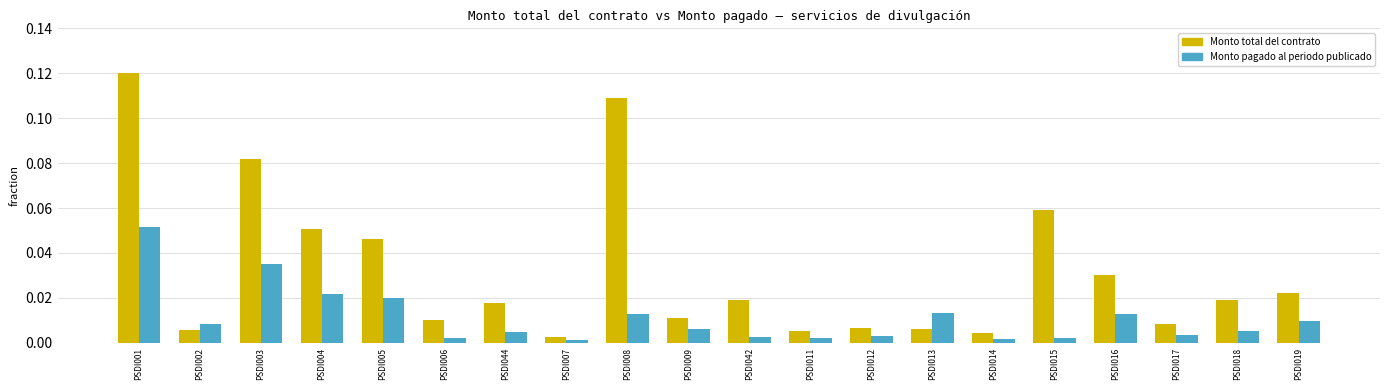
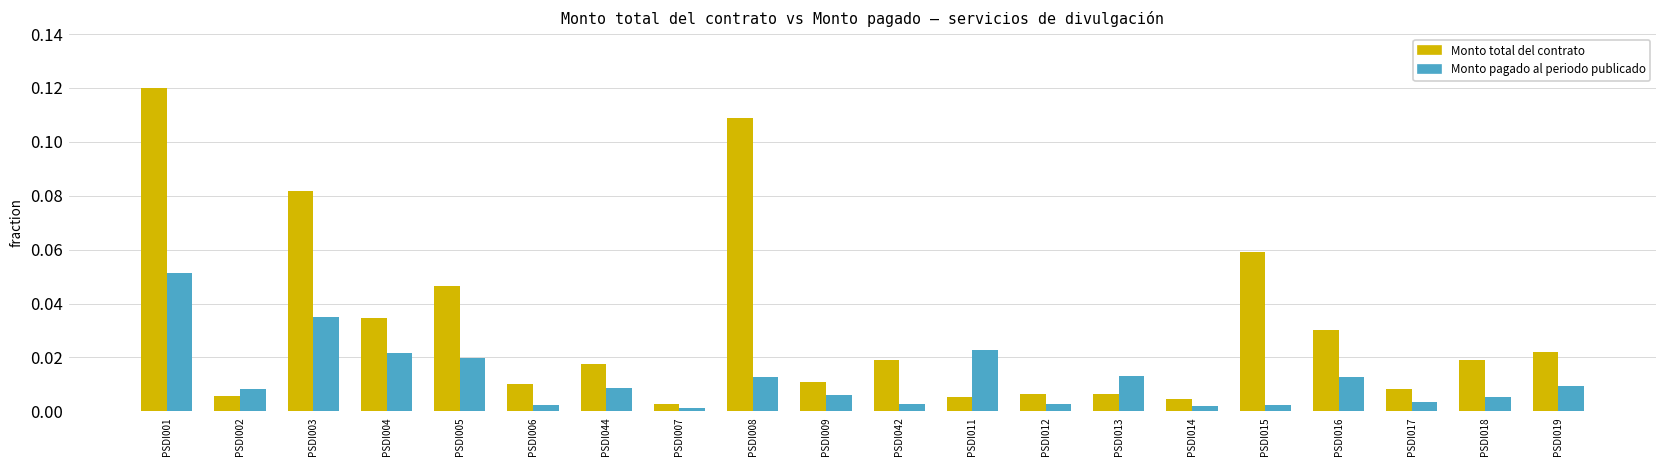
  {
    "Monto total del contrato": {
      "PSDI001": 0.120,
      "PSDI002": 0.006,
      "PSDI003": 0.082,
-     "PSDI004": 0.051,
+     "PSDI004": 0.035,
      "PSDI005": 0.046,
      "PSDI006": 0.010,
      "PSDI044": 0.018,
      "PSDI007": 0.003,
      "PSDI008": 0.109,
      "PSDI009": 0.011,
      "PSDI042": 0.019,
      "PSDI011": 0.005,
      "PSDI012": 0.007,
      "PSDI013": 0.006,
      "PSDI014": 0.004,
      "PSDI015": 0.059,
      "PSDI016": 0.030,
      "PSDI017": 0.008,
      "PSDI018": 0.019,
      "PSDI019": 0.022
    },
    "Monto pagado al periodo publicado": {
      "PSDI001": 0.051,
      "PSDI002": 0.008,
      "PSDI003": 0.035,
      "PSDI004": 0.022,
      "PSDI005": 0.020,
      "PSDI006": 0.002,
-     "PSDI044": 0.005,
+     "PSDI044": 0.009,
      "PSDI007": 0.001,
      "PSDI008": 0.013,
      "PSDI009": 0.006,
      "PSDI042": 0.003,
-     "PSDI011": 0.002,
+     "PSDI011": 0.023,
      "PSDI012": 0.003,
      "PSDI013": 0.013,
      "PSDI014": 0.002,
      "PSDI015": 0.002,
      "PSDI016": 0.013,
      "PSDI017": 0.004,
      "PSDI018": 0.005,
      "PSDI019": 0.009
    }
  }
